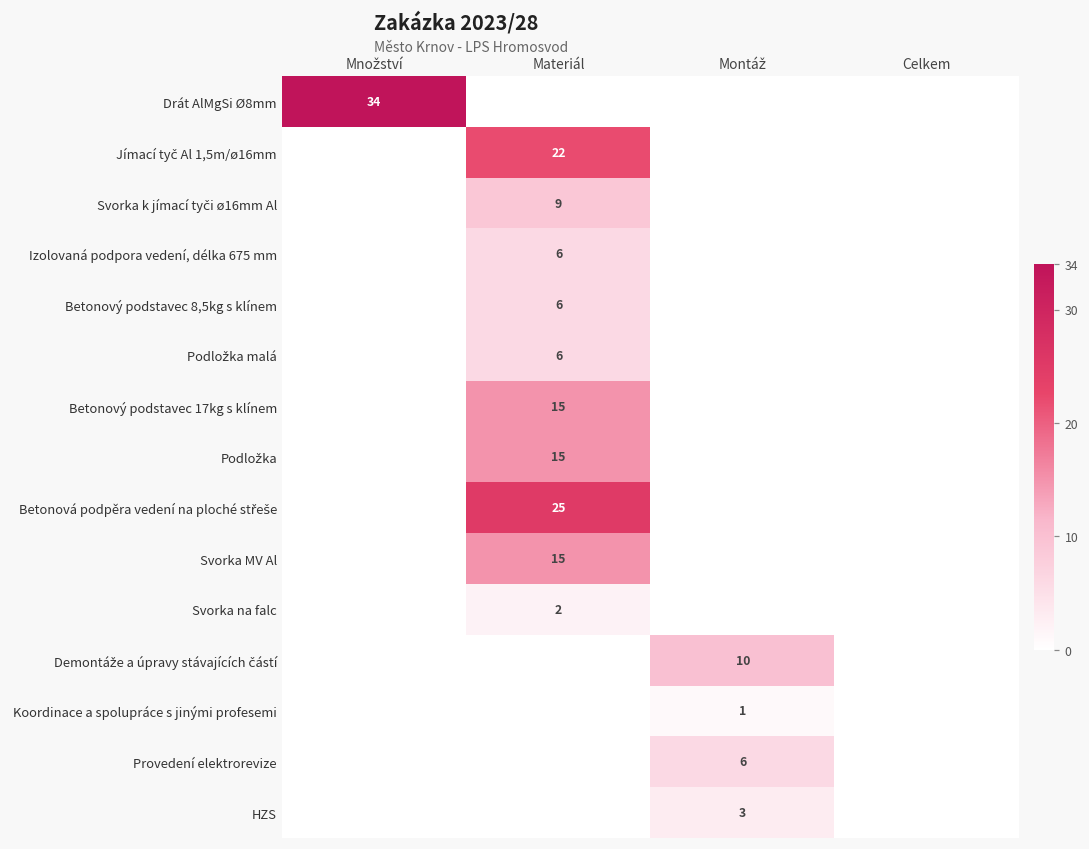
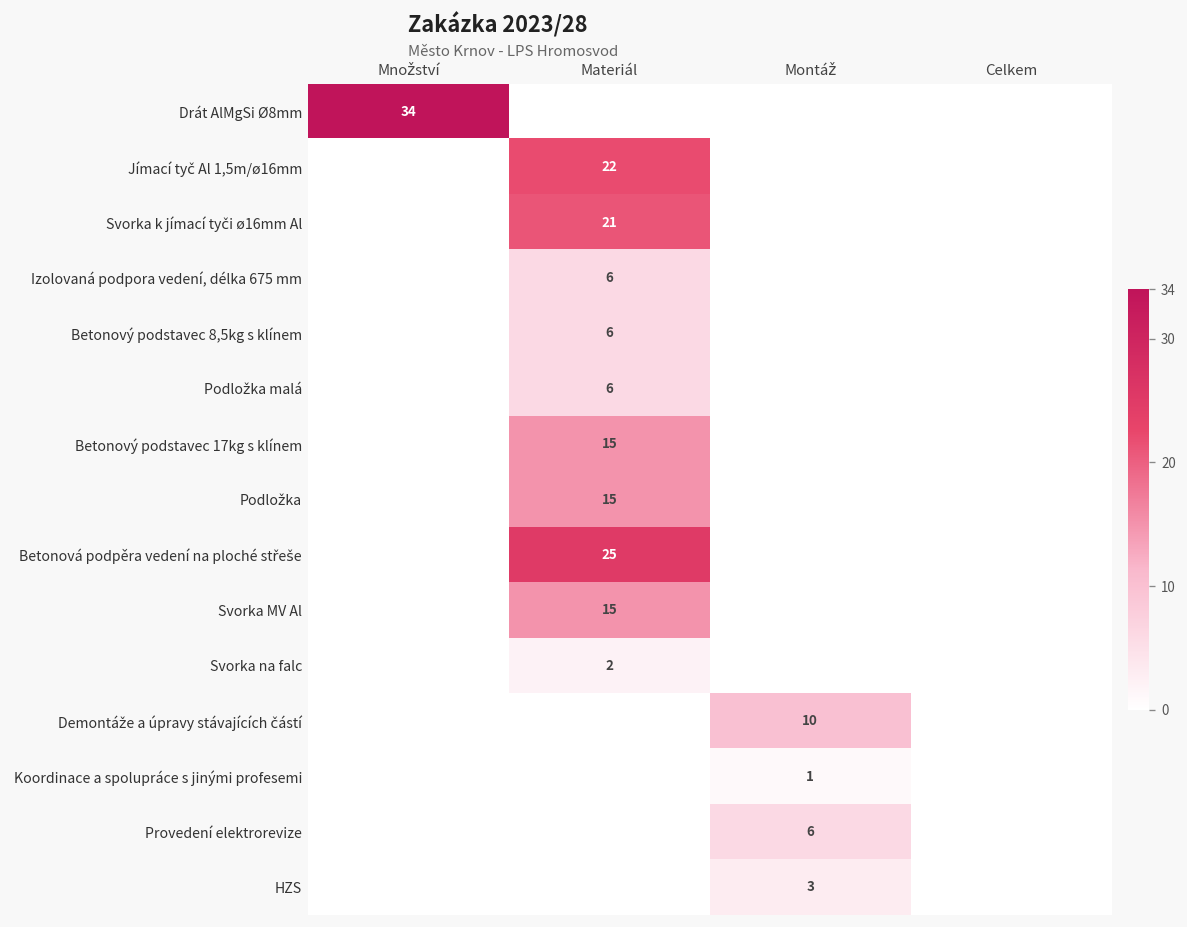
  {
    "Drát AlMgSi Ø8mm": {
      "Množství": 34
    },
    "Jímací tyč Al 1,5m/ø16mm": {
      "Materiál": 22
    },
    "Svorka k jímací tyči ø16mm Al": {
-     "Materiál": 9
+     "Materiál": 21
    },
    "Izolovaná podpora vedení, délka 675 mm": {
      "Materiál": 6
    },
    "Betonový podstavec 8,5kg s klínem": {
      "Materiál": 6
    },
    "Podložka malá": {
      "Materiál": 6
    },
    "Betonový podstavec 17kg s klínem": {
      "Materiál": 15
    },
    "Podložka": {
      "Materiál": 15
    },
    "Betonová podpěra vedení na ploché střeše": {
      "Materiál": 25
    },
    "Svorka MV Al": {
      "Materiál": 15
    },
    "Svorka na falc": {
      "Materiál": 2
    },
    "Demontáže a úpravy stávajících částí": {
      "Montáž": 10
    },
    "Koordinace a spolupráce s jinými profesemi": {
      "Montáž": 1
    },
    "Provedení elektrorevize": {
      "Montáž": 6
    },
    "HZS": {
      "Montáž": 3
    }
  }
